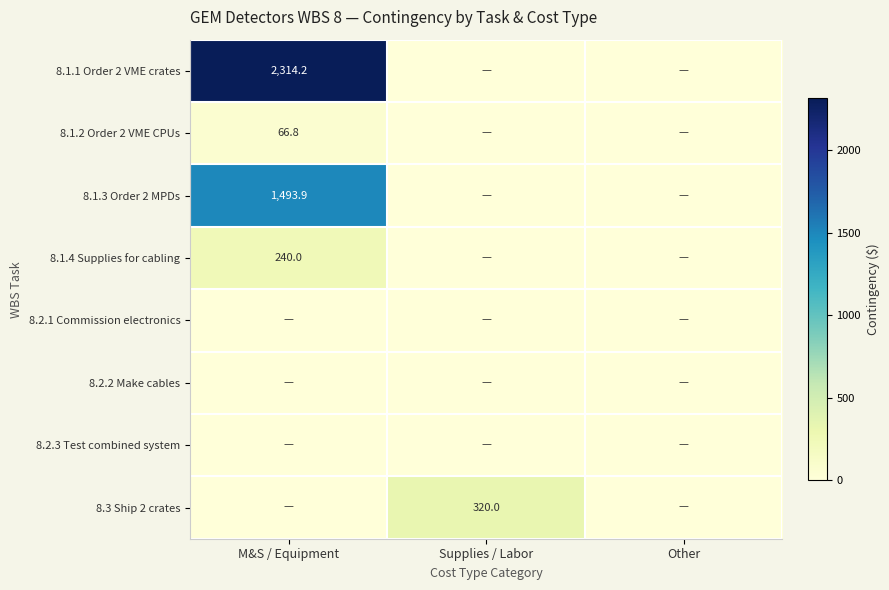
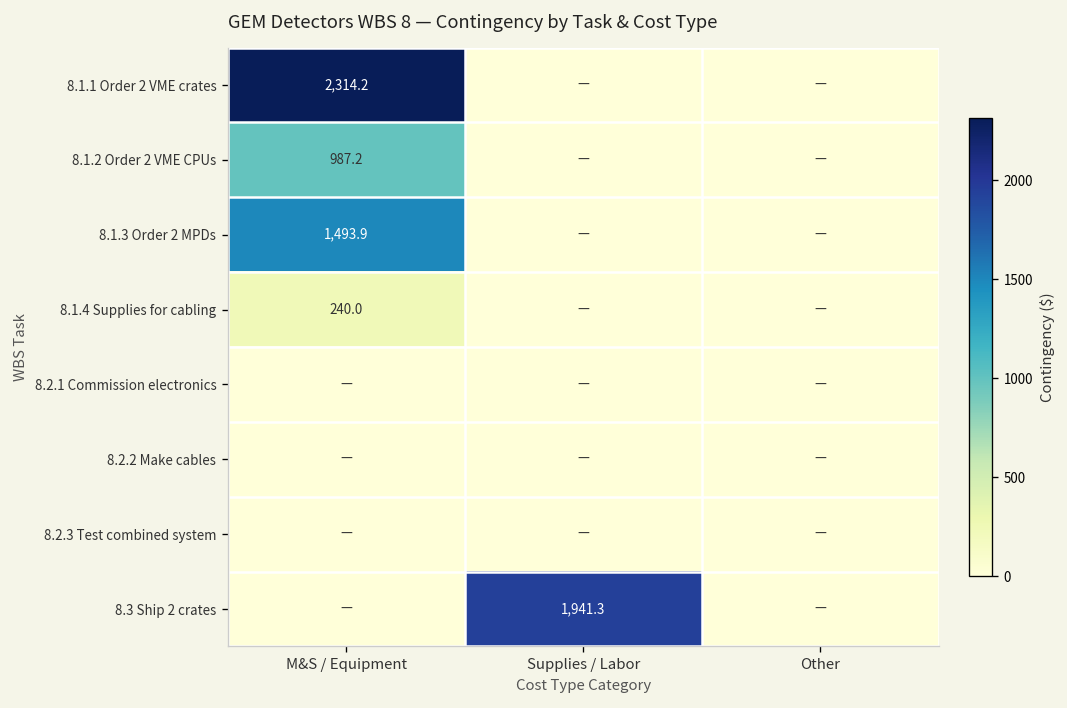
  {
    "8.1.1 Order 2 VME crates": {
      "M&S / Equipment": "2,314.2"
    },
    "8.1.2 Order 2 VME CPUs": {
-     "M&S / Equipment": "66.8"
+     "M&S / Equipment": "987.2"
    },
    "8.1.3 Order 2 MPDs": {
      "M&S / Equipment": "1,493.9"
    },
    "8.1.4 Supplies for cabling": {
      "M&S / Equipment": "240.0"
    },
    "8.3 Ship 2 crates": {
-     "Supplies / Labor": "320.0"
+     "Supplies / Labor": "1,941.3"
    }
  }
